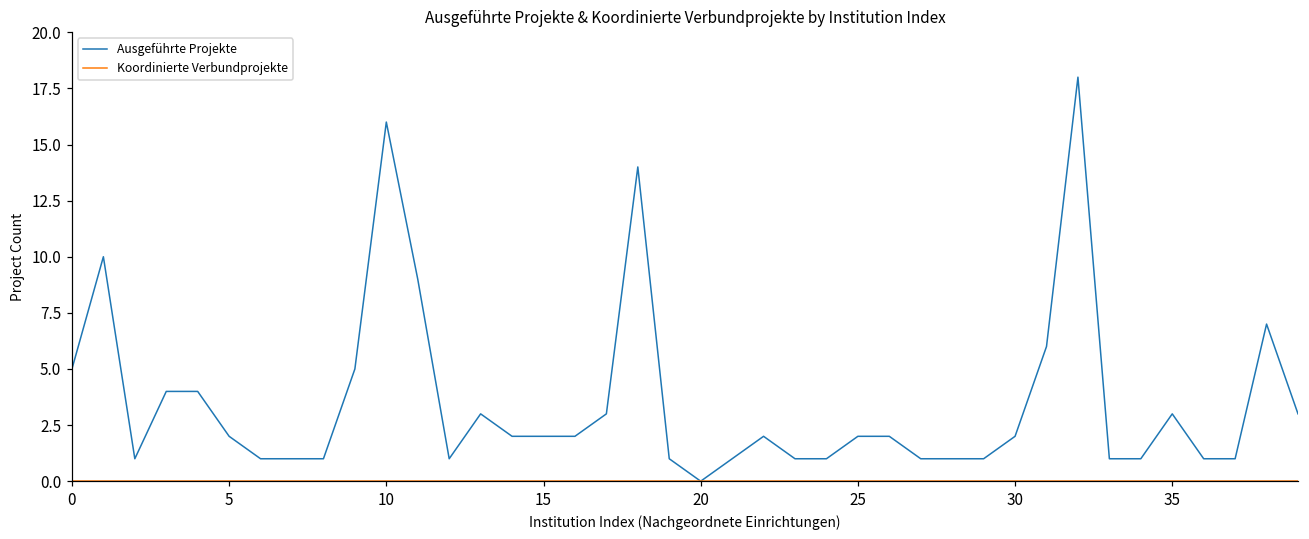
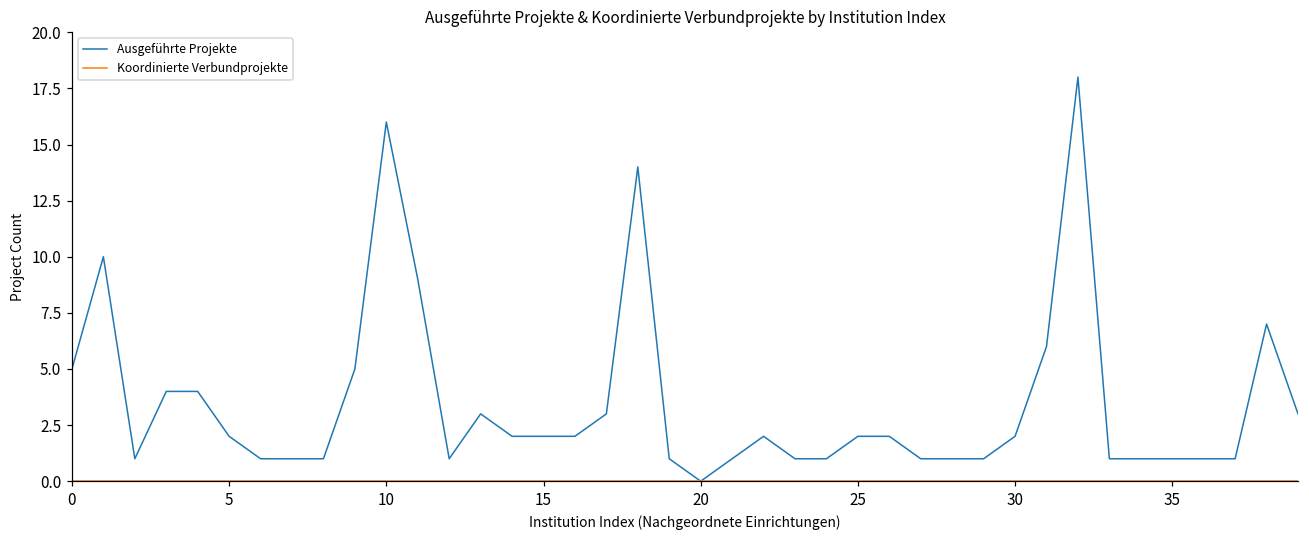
  {
    "Ausgeführte Projekte": {
      "0": 5,
      "5": 2,
      "10": 16,
      "15": 2,
      "25": 2,
      "30": 2,
-     "35": 3
+     "35": 1
    },
    "Koordinierte Verbundprojekte": {
      "0": 0,
      "5": 0,
      "10": 0,
      "15": 0,
      "25": 0,
      "30": 0,
      "35": 0
    }
  }
